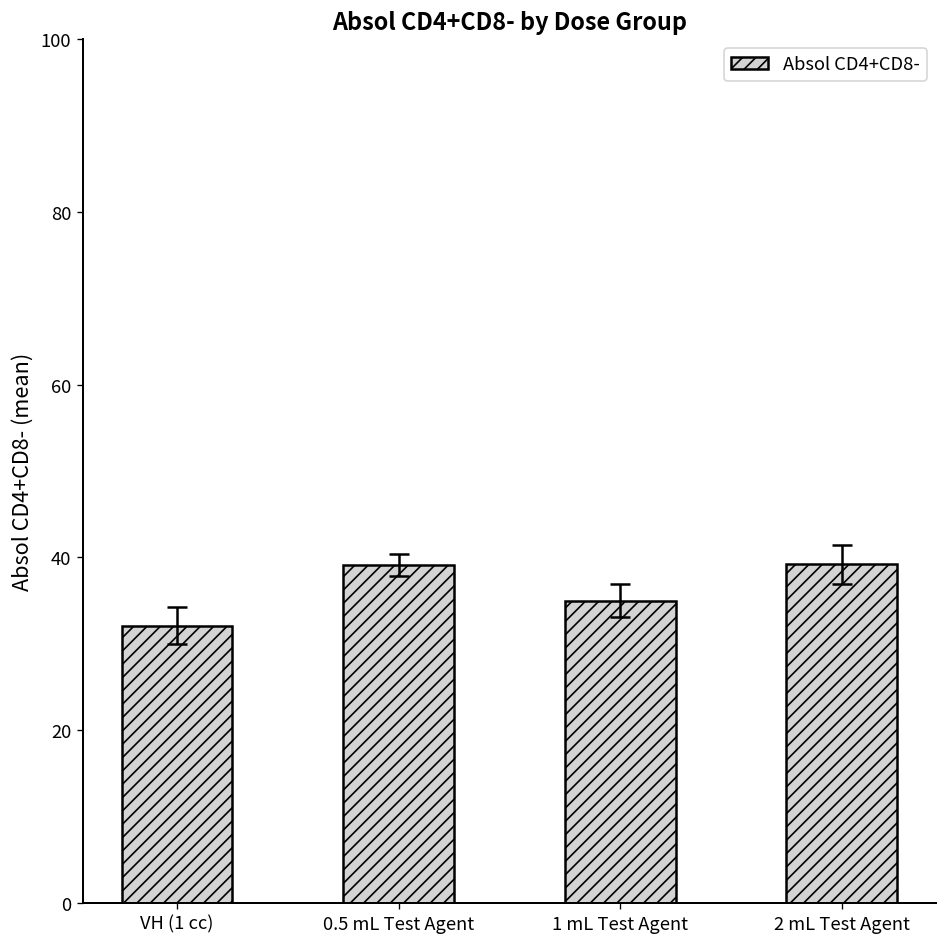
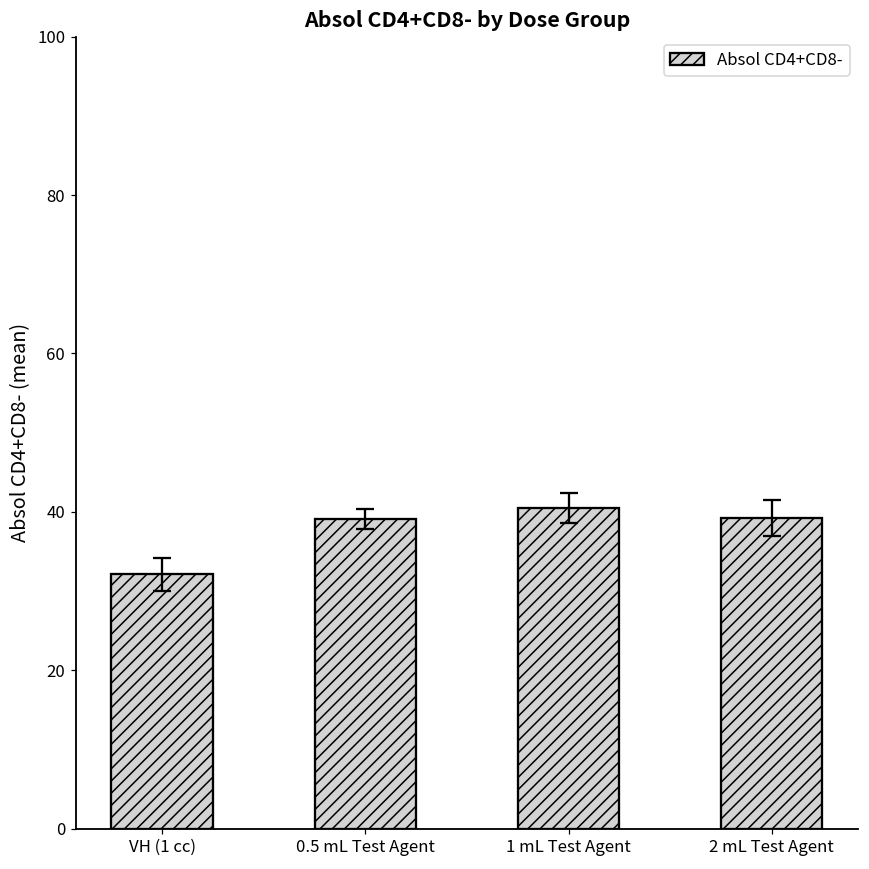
  {
    "Absol CD4+CD8-": {
      "VH (1 cc)": 32,
      "0.5 mL Test Agent": 39,
-     "1 mL Test Agent": 35,
+     "1 mL Test Agent": 41,
      "2 mL Test Agent": 39
    }
  }
